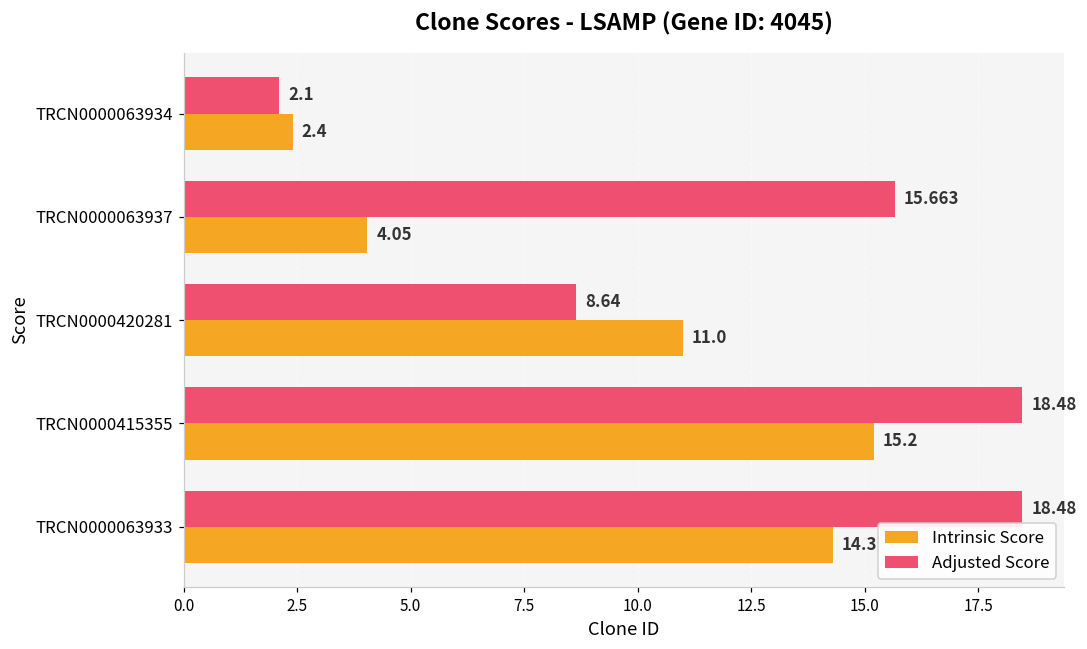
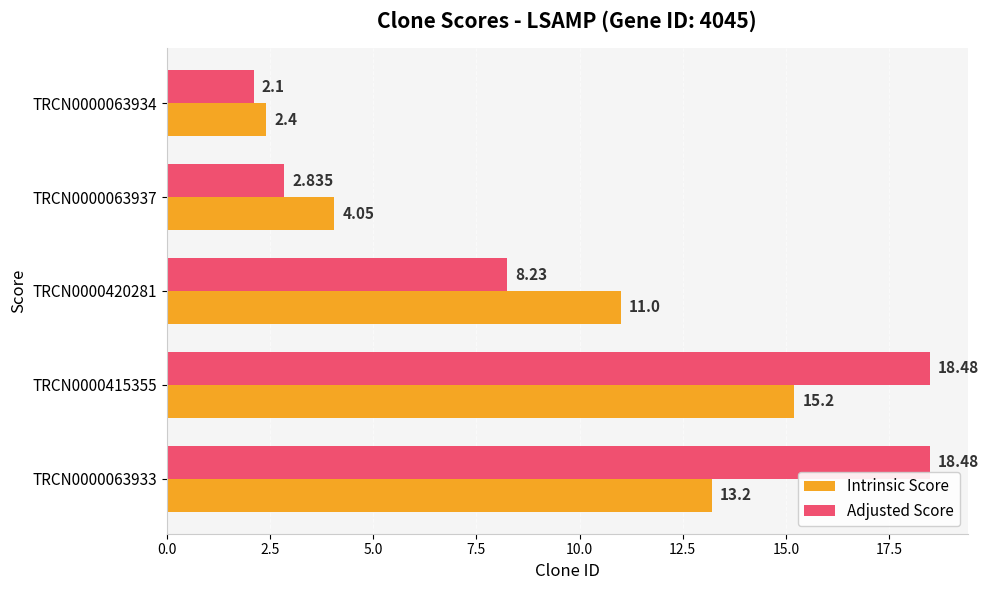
  {
    "Intrinsic Score": {
      "TRCN0000063934": 2.4,
      "TRCN0000063937": 4.05,
      "TRCN0000420281": 11.0,
      "TRCN0000415355": 15.2,
-     "TRCN0000063933": 14.3
+     "TRCN0000063933": 13.2
    },
    "Adjusted Score": {
      "TRCN0000063934": 2.1,
-     "TRCN0000063937": 15.663,
-     "TRCN0000420281": 8.64,
+     "TRCN0000063937": 2.835,
+     "TRCN0000420281": 8.23,
      "TRCN0000415355": 18.48,
      "TRCN0000063933": 18.48
    }
  }
